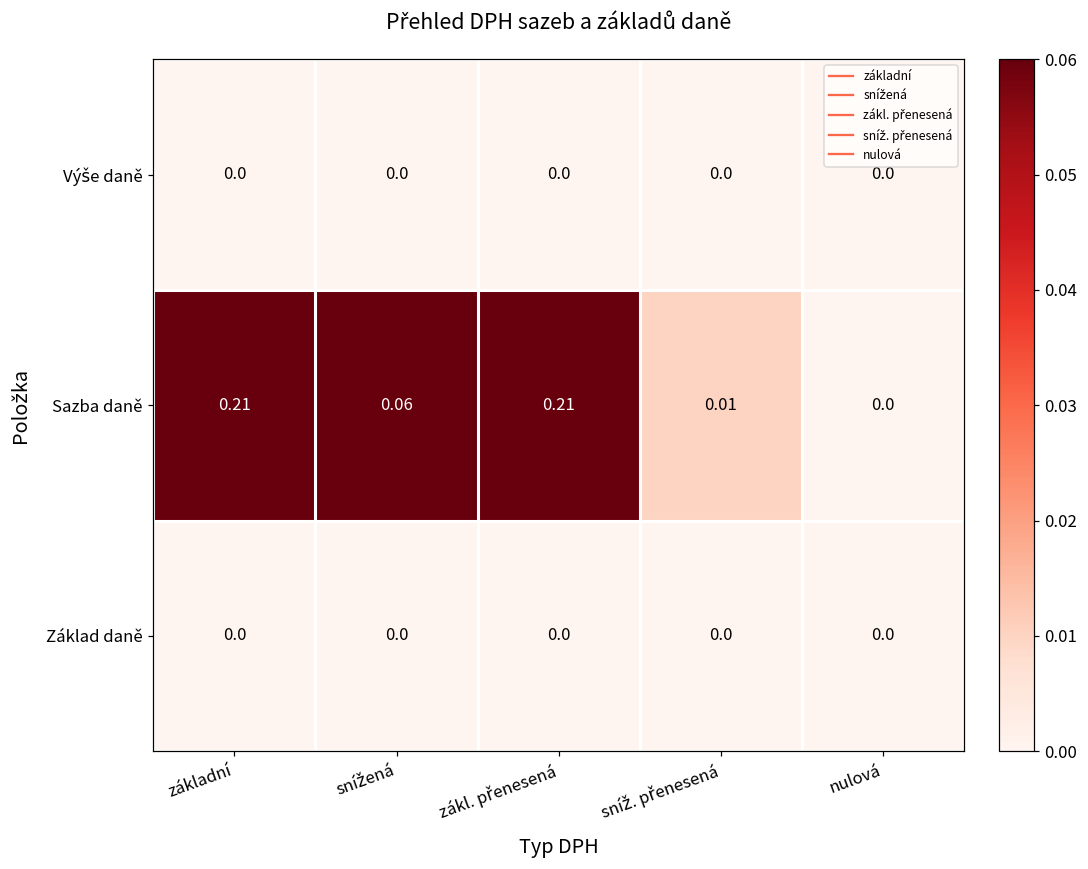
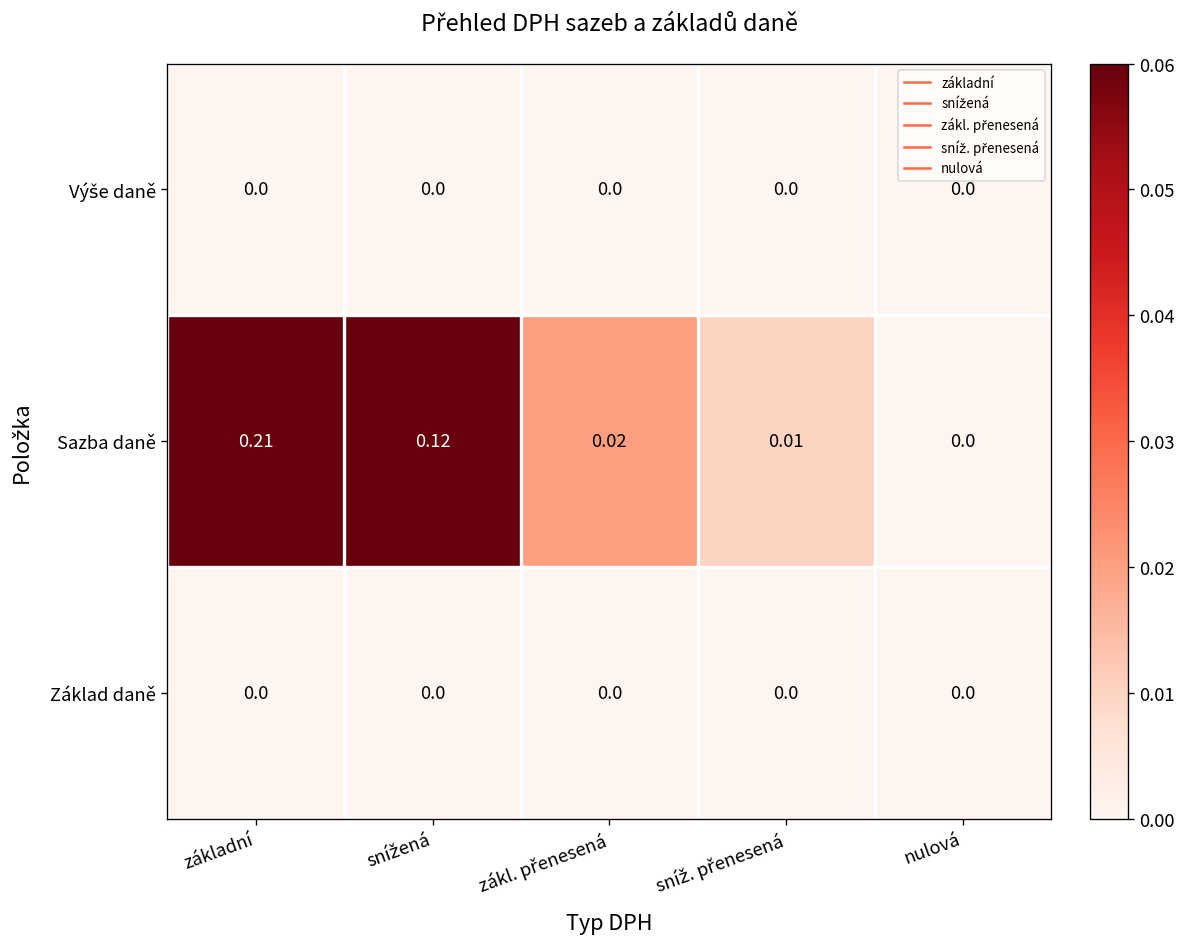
  {
    "Výše daně": {
      "základní": 0.0,
      "snížená": 0.0,
      "zákl. přenesená": 0.0,
      "sníž. přenesená": 0.0,
      "nulová": 0.0
    },
    "Sazba daně": {
      "základní": 0.21,
-     "snížená": 0.06,
-     "zákl. přenesená": 0.21,
+     "snížená": 0.12,
+     "zákl. přenesená": 0.02,
      "sníž. přenesená": 0.01,
      "nulová": 0.0
    },
    "Základ daně": {
      "základní": 0.0,
      "snížená": 0.0,
      "zákl. přenesená": 0.0,
      "sníž. přenesená": 0.0,
      "nulová": 0.0
    }
  }
